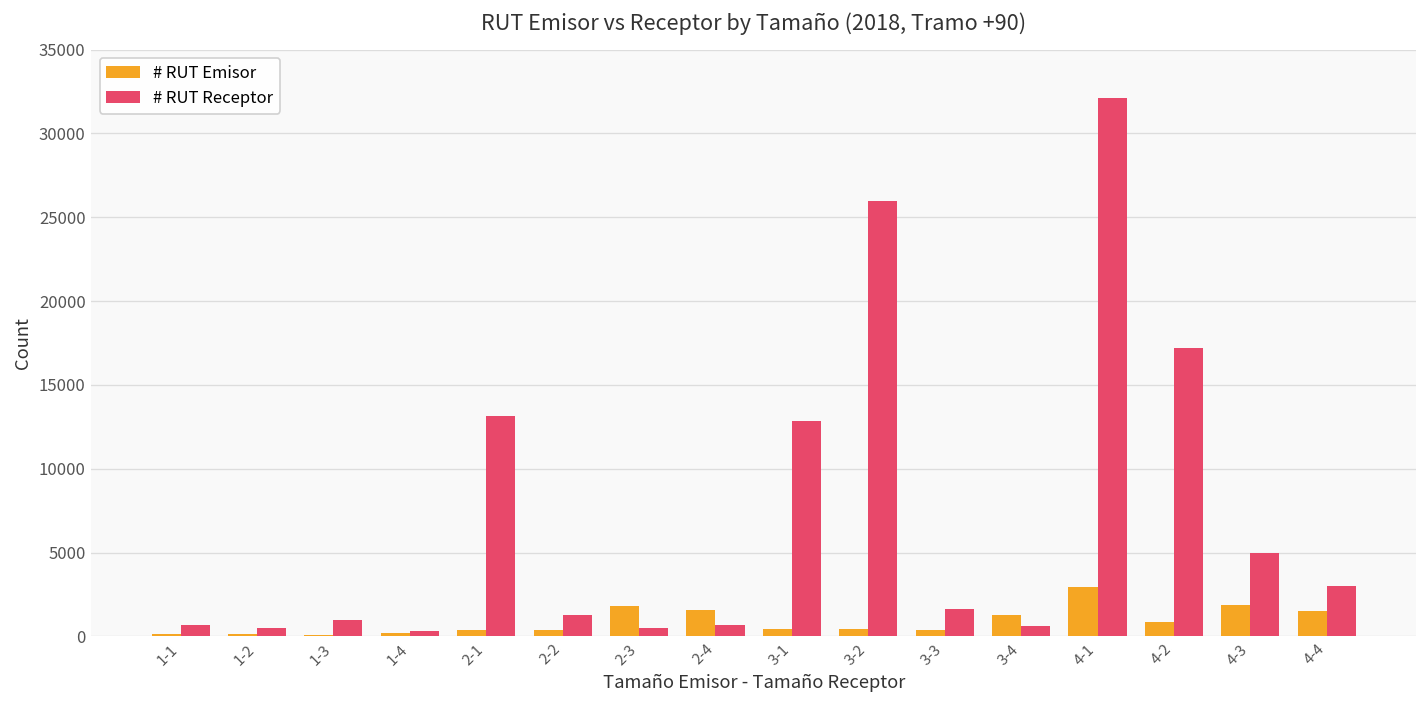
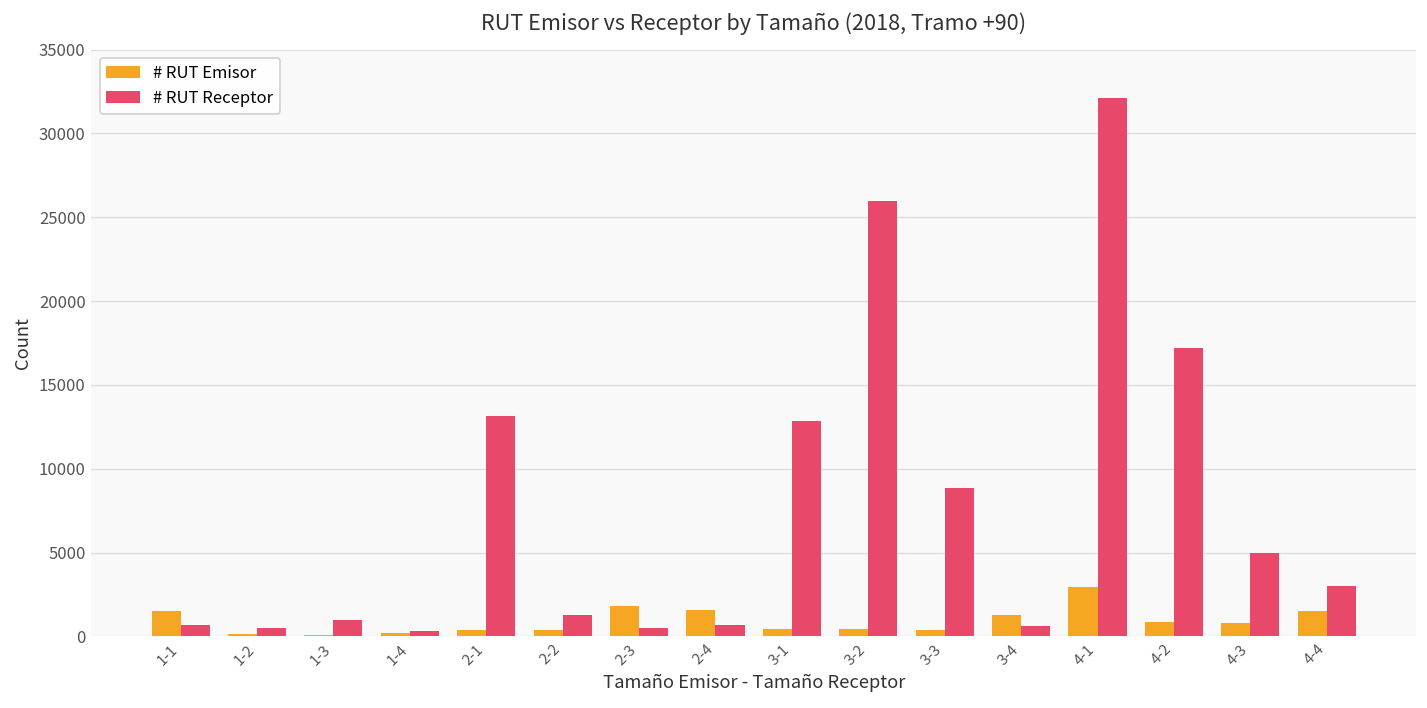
  {
    "# RUT Emisor": {
-     "1-1": 200,
+     "1-1": 1500,
      "1-4": 200,
      "2-1": 400,
      "2-2": 400,
      "2-3": 1800,
      "2-4": 1600,
      "3-1": 400,
      "3-2": 400,
      "3-3": 400,
      "3-4": 1300,
      "4-1": 2900,
      "4-2": 800,
-     "4-3": 1900,
+     "4-3": 800,
      "4-4": 1500
    },
    "# RUT Receptor": {
      "1-1": 700,
      "1-2": 500,
      "1-3": 1000,
      "1-4": 300,
      "2-1": 13100,
      "2-2": 1300,
      "2-3": 500,
      "2-4": 700,
      "3-1": 12900,
      "3-2": 26000,
-     "3-3": 1700,
+     "3-3": 8800,
      "3-4": 600,
      "4-1": 32100,
      "4-2": 17200,
      "4-3": 5000,
      "4-4": 3000
    }
  }
